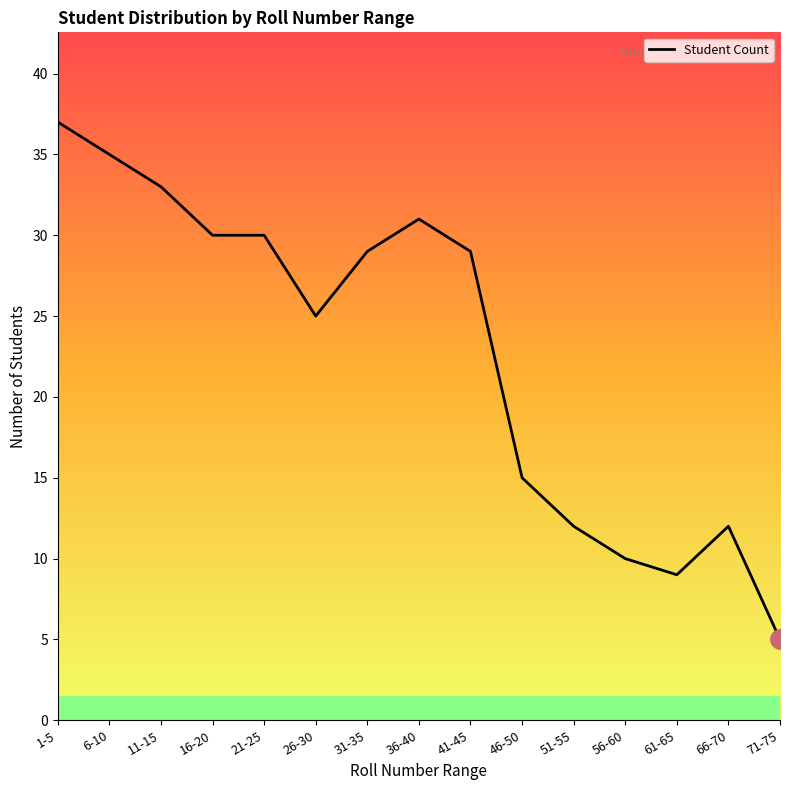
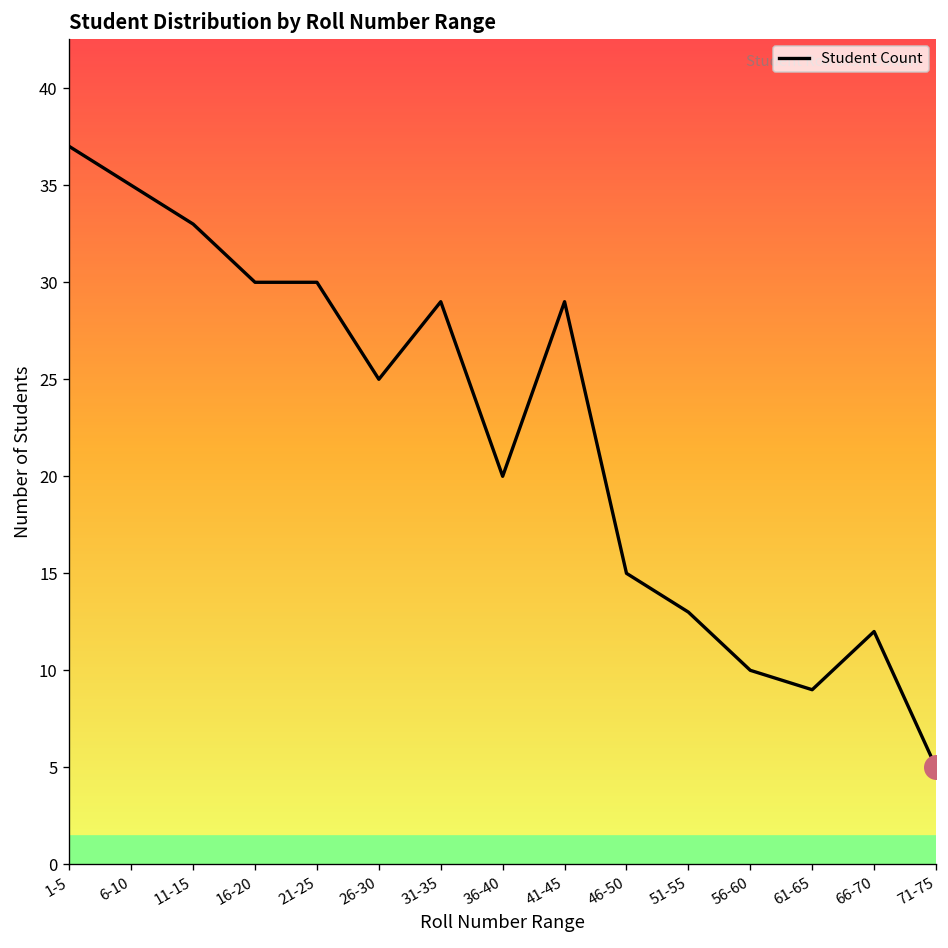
  {
    "Student Count": {
      "1-5": 37,
      "6-10": 35,
      "11-15": 33,
      "16-20": 30,
      "21-25": 30,
      "26-30": 25,
      "31-35": 29,
-     "36-40": 31,
+     "36-40": 20,
      "41-45": 29,
      "46-50": 15,
-     "51-55": 12,
+     "51-55": 13,
      "56-60": 10,
      "61-65": 9,
      "66-70": 12
    }
  }
